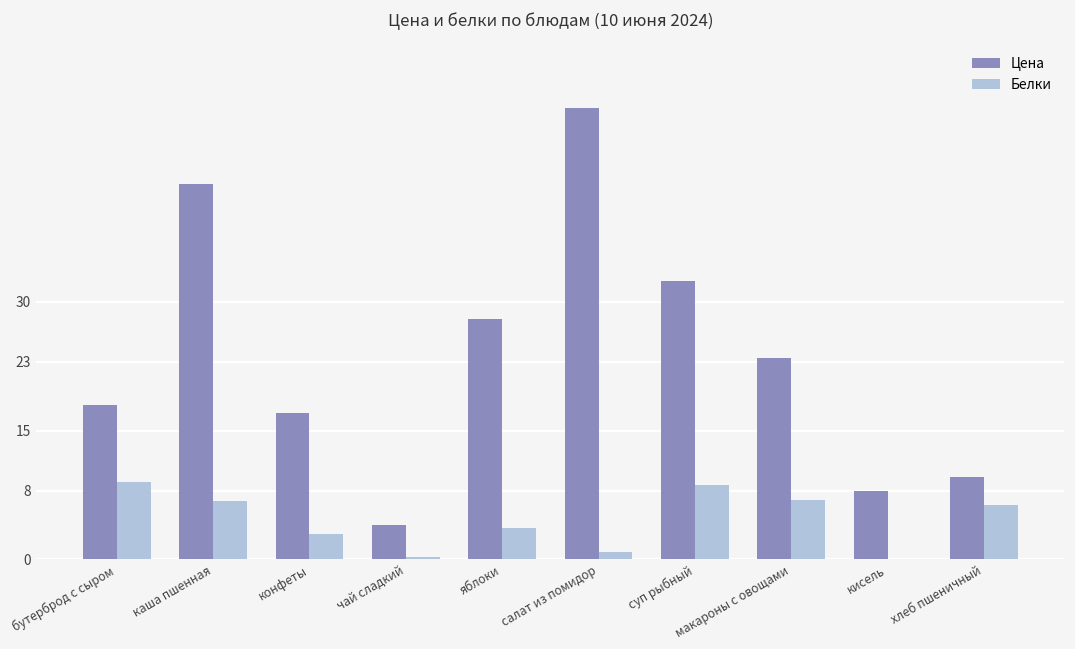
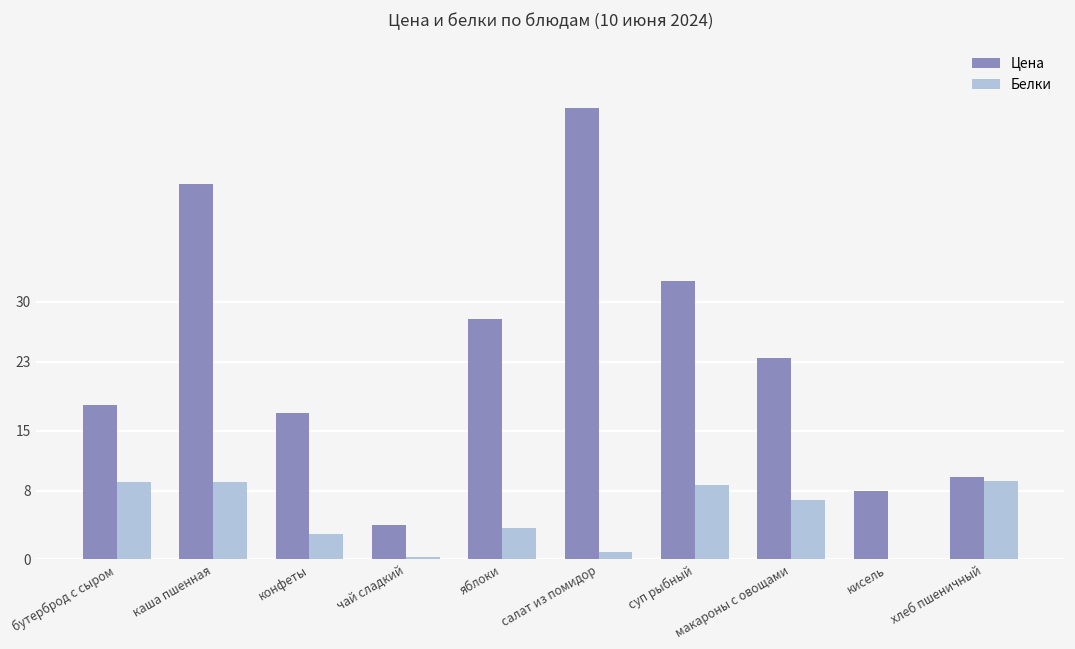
  {
    "Цена": {
      "бутерброд с сыром": 18,
      "каша пшенная": 44,
      "конфеты": 17,
      "чай сладкий": 4,
      "яблоки": 28,
      "салат из помидор": 53,
      "суп рыбный": 32,
      "макароны с овощами": 24,
      "кисель": 8,
      "хлеб пшеничный": 10
    },
    "Белки": {
      "бутерброд с сыром": 9,
-     "каша пшенная": 7,
+     "каша пшенная": 9,
      "конфеты": 3,
      "яблоки": 4,
      "салат из помидор": 1,
      "суп рыбный": 9,
      "макароны с овощами": 7,
      "кисель": 0,
-     "хлеб пшеничный": 6
+     "хлеб пшеничный": 9
    }
  }
